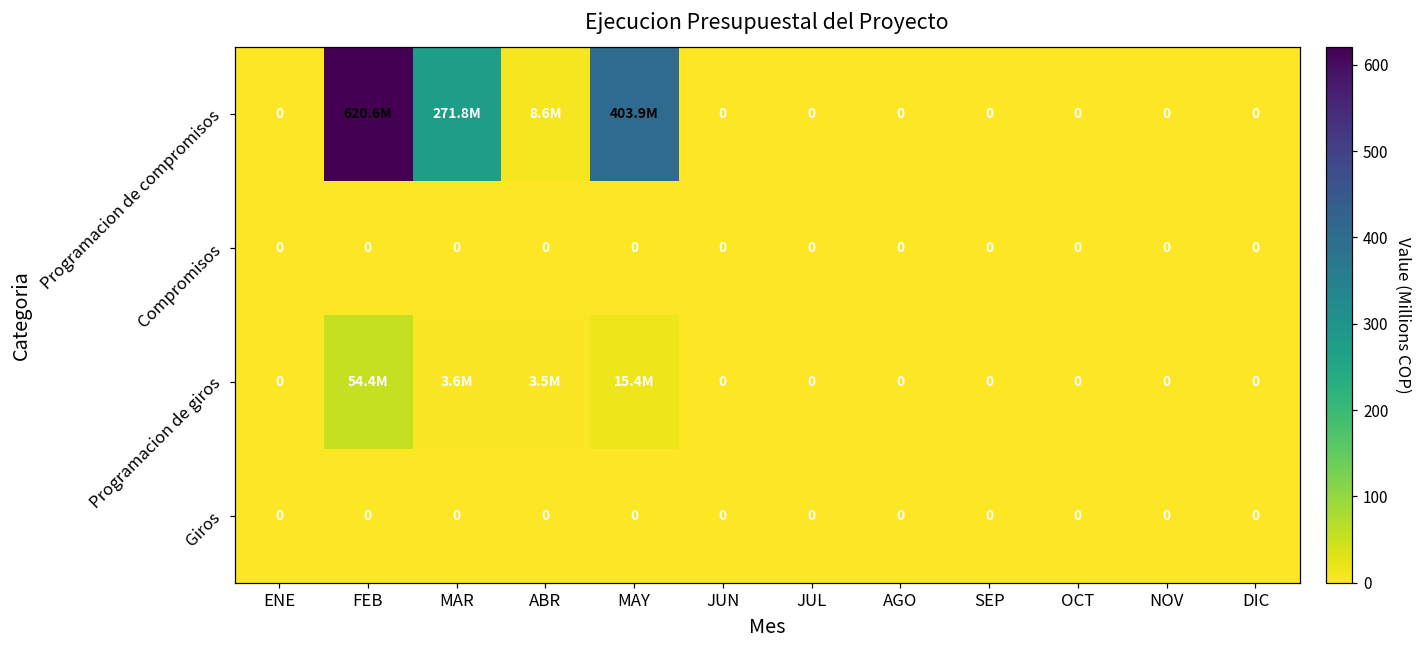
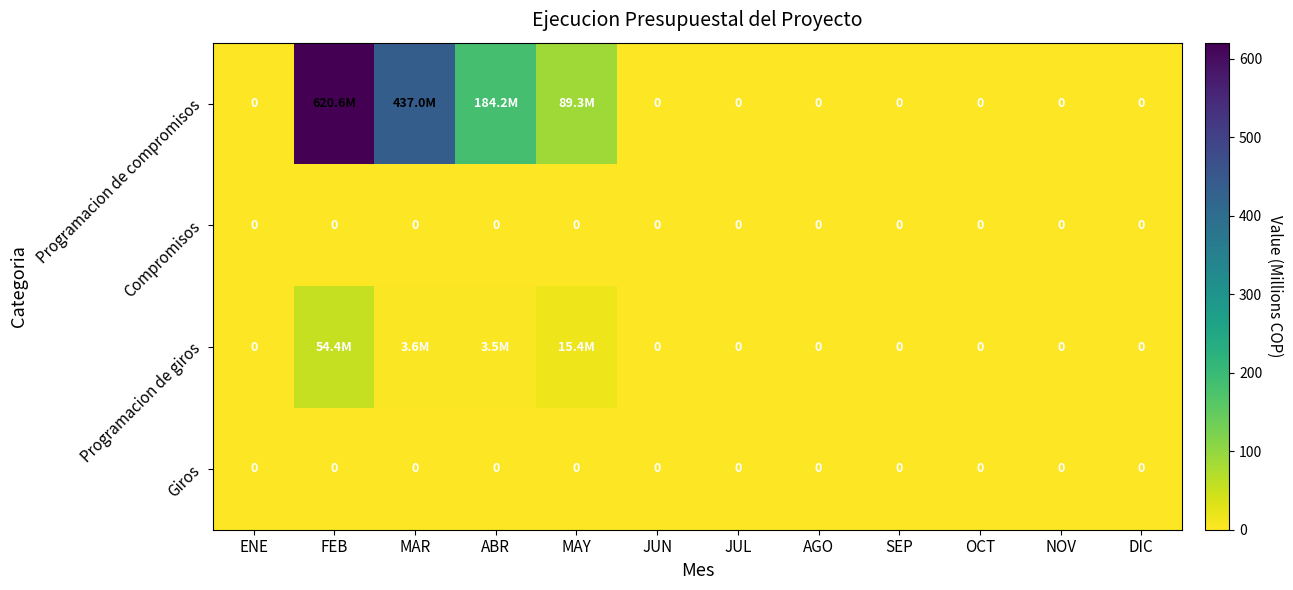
  {
    "Programacion de compromisos": {
      "ENE": "0",
      "FEB": "620.6M",
-     "MAR": "271.8M",
-     "ABR": "8.6M",
-     "MAY": "403.9M",
+     "MAR": "437.0M",
+     "ABR": "184.2M",
+     "MAY": "89.3M",
      "JUN": "0",
      "JUL": "0",
      "AGO": "0",
      "SEP": "0",
      "OCT": "0",
      "NOV": "0",
      "DIC": "0"
    },
    "Compromisos": {
      "ENE": "0",
      "FEB": "0",
      "MAR": "0",
      "ABR": "0",
      "MAY": "0",
      "JUN": "0",
      "JUL": "0",
      "AGO": "0",
      "SEP": "0",
      "OCT": "0",
      "NOV": "0",
      "DIC": "0"
    },
    "Programacion de giros": {
      "ENE": "0",
      "FEB": "54.4M",
      "MAR": "3.6M",
      "ABR": "3.5M",
      "MAY": "15.4M",
      "JUN": "0",
      "JUL": "0",
      "AGO": "0",
      "SEP": "0",
      "OCT": "0",
      "NOV": "0",
      "DIC": "0"
    },
    "Giros": {
      "ENE": "0",
      "FEB": "0",
      "MAR": "0",
      "ABR": "0",
      "MAY": "0",
      "JUN": "0",
      "JUL": "0",
      "AGO": "0",
      "SEP": "0",
      "OCT": "0",
      "NOV": "0",
      "DIC": "0"
    }
  }
